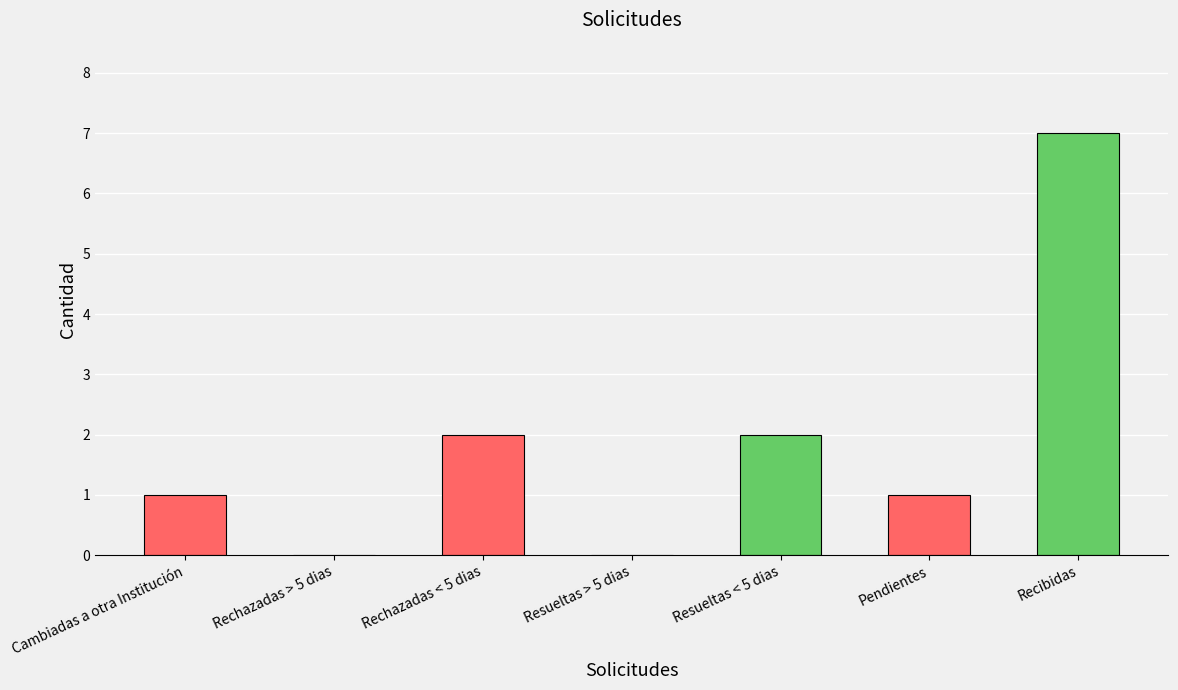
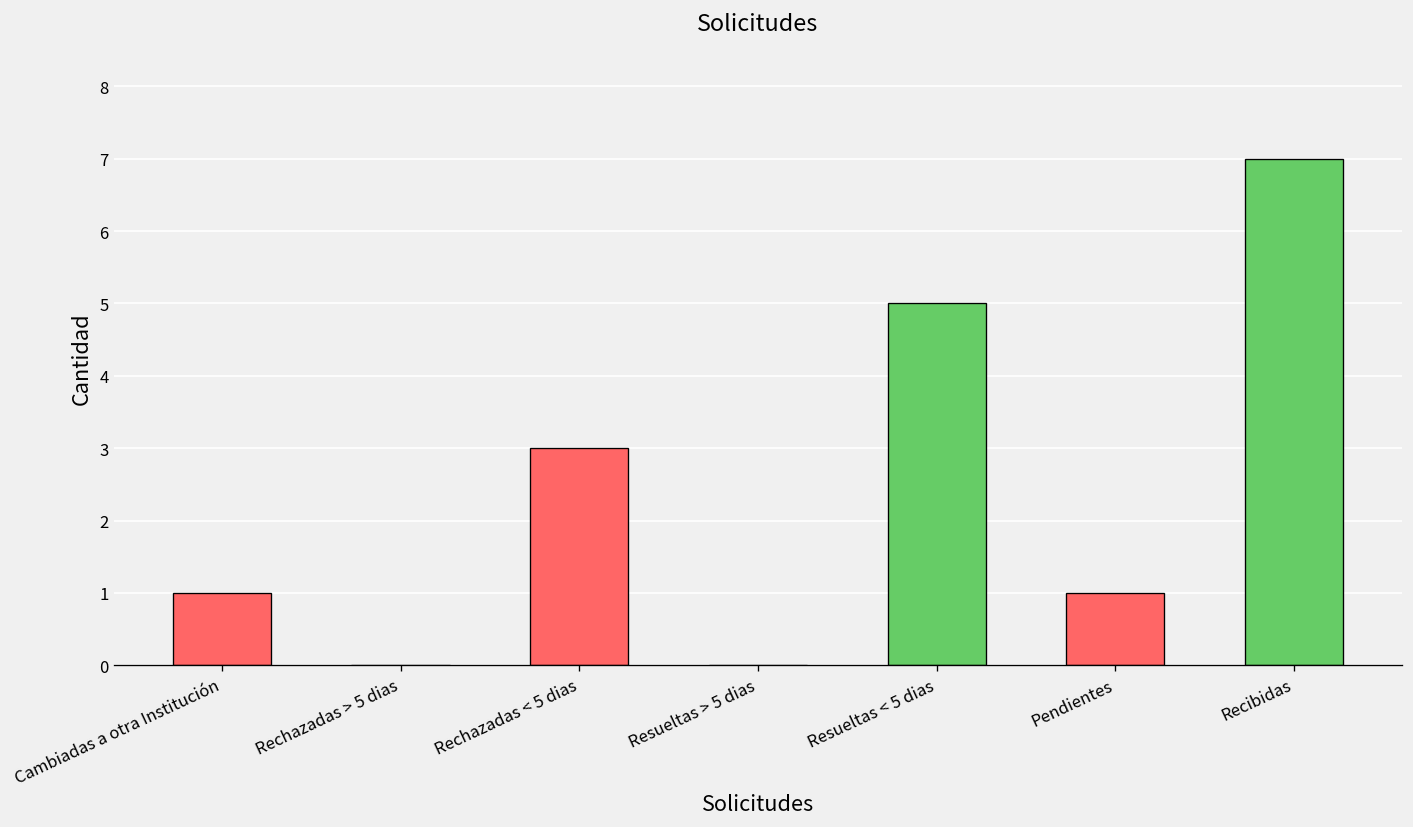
  {
    "Cambiadas a otra Institución": 1,
    "Rechazadas > 5 dias": 0,
-   "Rechazadas < 5 dias": 2,
+   "Rechazadas < 5 dias": 3,
    "Resueltas > 5 dias": 0,
-   "Resueltas < 5 dias": 2,
+   "Resueltas < 5 dias": 5,
    "Pendientes": 1,
    "Recibidas": 7
  }
